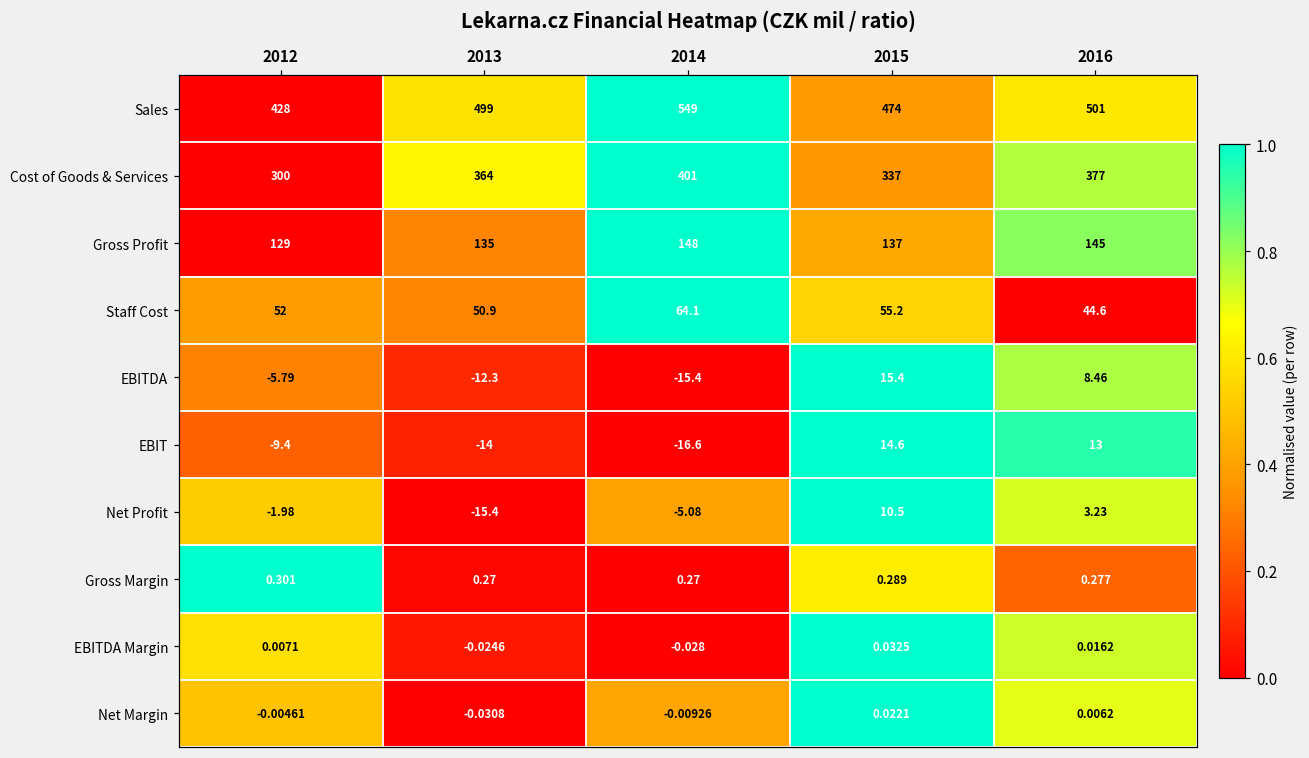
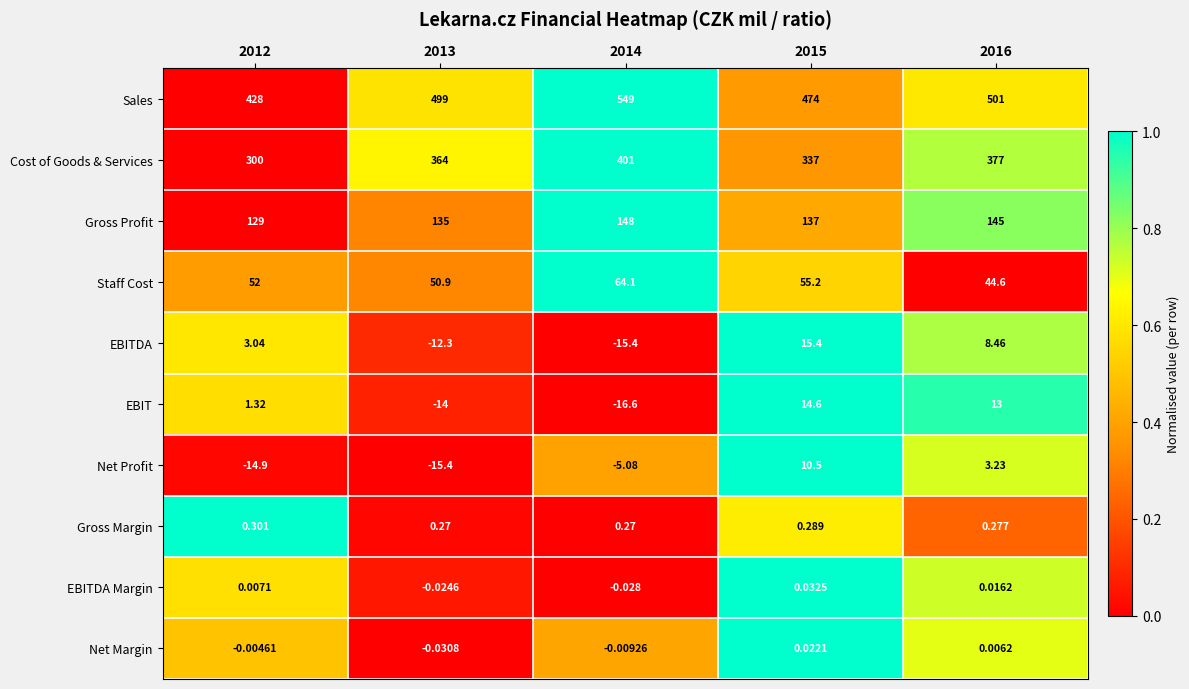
  {
    "Sales": {
      "2012": 428,
      "2013": 499,
      "2014": 549,
      "2015": 474,
      "2016": 501
    },
    "Cost of Goods & Services": {
      "2012": 300,
      "2013": 364,
      "2014": 401,
      "2015": 337,
      "2016": 377
    },
    "Gross Profit": {
      "2012": 129,
      "2013": 135,
      "2014": 148,
      "2015": 137,
      "2016": 145
    },
    "Staff Cost": {
      "2012": 52,
      "2013": 50.9,
      "2014": 64.1,
      "2015": 55.2,
      "2016": 44.6
    },
    "EBITDA": {
-     "2012": -5.79,
+     "2012": 3.04,
      "2013": -12.3,
      "2014": -15.4,
      "2015": 15.4,
      "2016": 8.46
    },
    "EBIT": {
-     "2012": -9.4,
+     "2012": 1.32,
      "2013": -14,
      "2014": -16.6,
      "2015": 14.6,
      "2016": 13
    },
    "Net Profit": {
-     "2012": -1.98,
+     "2012": -14.9,
      "2013": -15.4,
      "2014": -5.08,
      "2015": 10.5,
      "2016": 3.23
    },
    "Gross Margin": {
      "2012": 0.301,
      "2013": 0.27,
      "2014": 0.27,
      "2015": 0.289,
      "2016": 0.277
    },
    "EBITDA Margin": {
      "2012": 0.0071,
      "2013": -0.0246,
      "2014": -0.028,
      "2015": 0.0325,
      "2016": 0.0162
    },
    "Net Margin": {
      "2012": -0.00461,
      "2013": -0.0308,
      "2014": -0.00926,
      "2015": 0.0221,
      "2016": 0.0062
    }
  }
